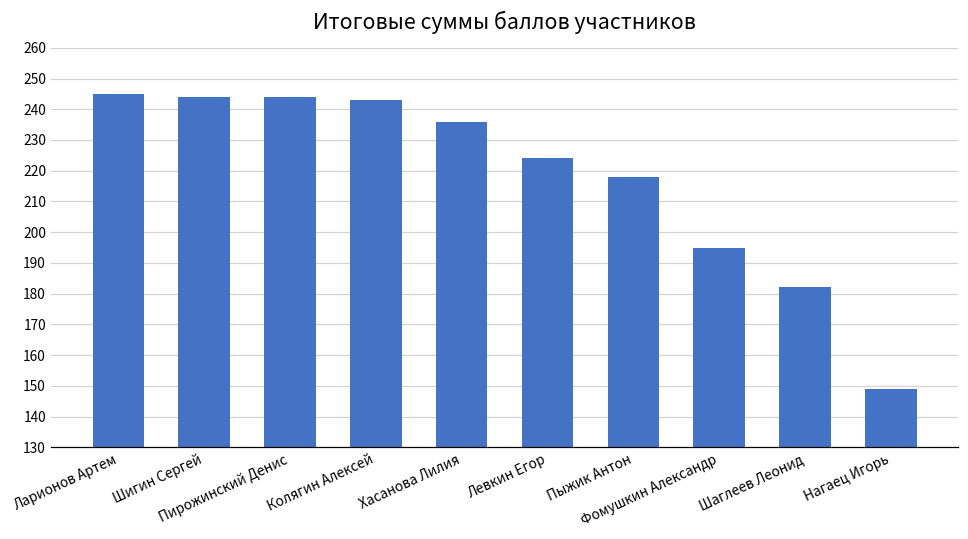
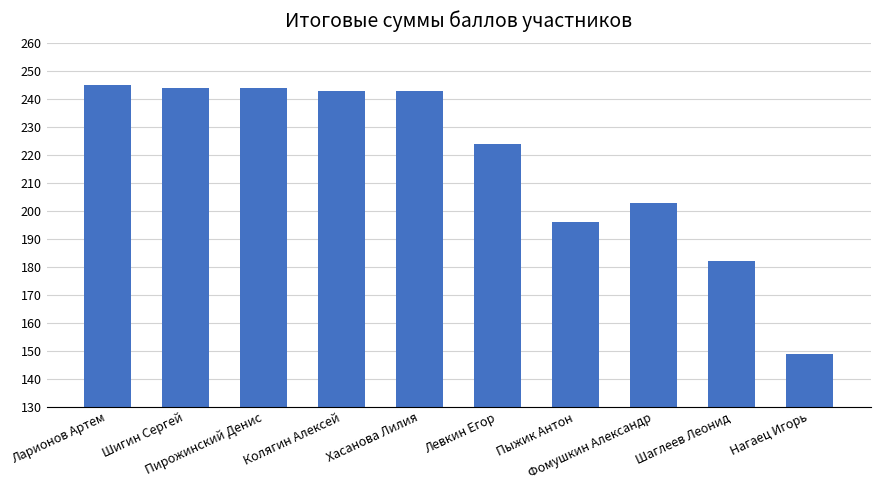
  {
    "Ларионов Артем": 245,
    "Шигин Сергей": 244,
    "Пирожинский Денис": 244,
    "Колягин Алексей": 243,
-   "Хасанова Лилия": 236,
+   "Хасанова Лилия": 243,
    "Левкин Егор": 224,
-   "Пыжик Антон": 218,
-   "Фомушкин Александр": 195,
+   "Пыжик Антон": 196,
+   "Фомушкин Александр": 203,
    "Шаглеев Леонид": 182,
    "Нагаец Игорь": 149
  }
